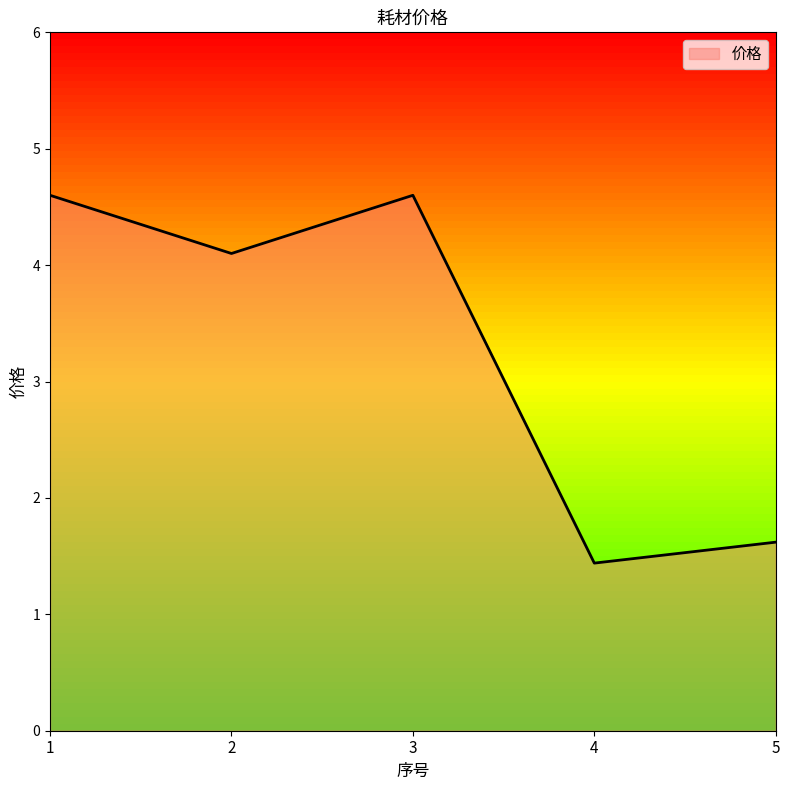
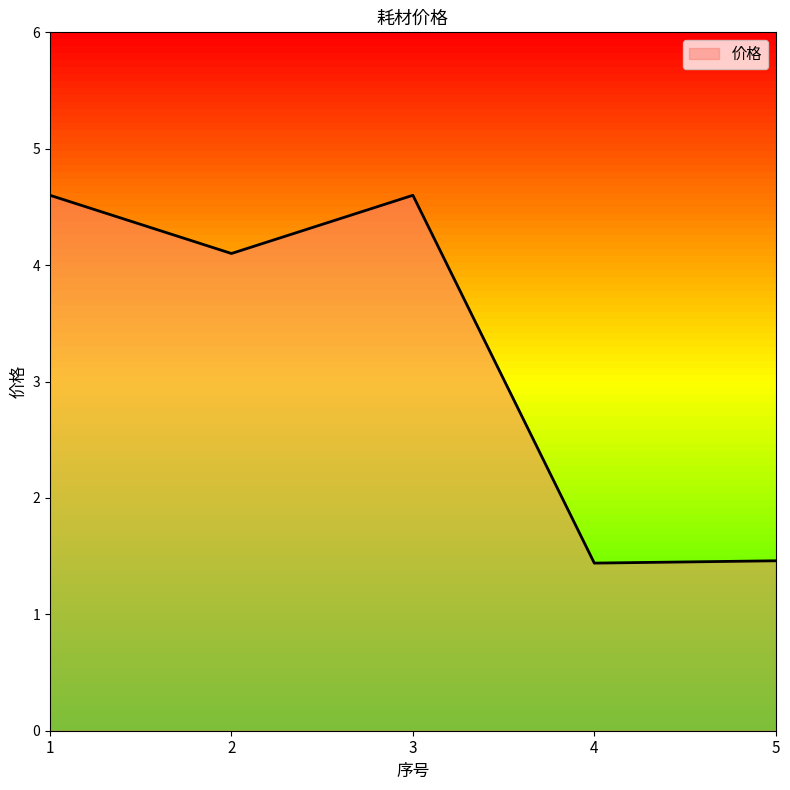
  {
    "1": 4.60,
    "2": 4.10,
    "3": 4.60,
    "4": 1.44,
-   "5": 1.62
+   "5": 1.46
  }
